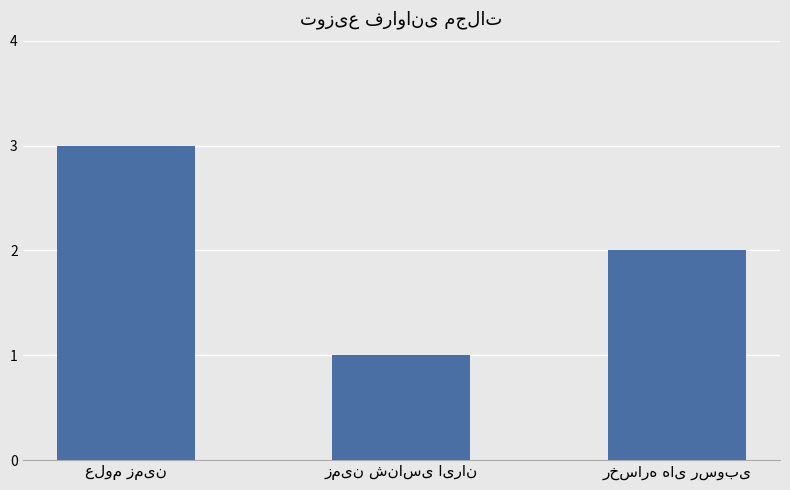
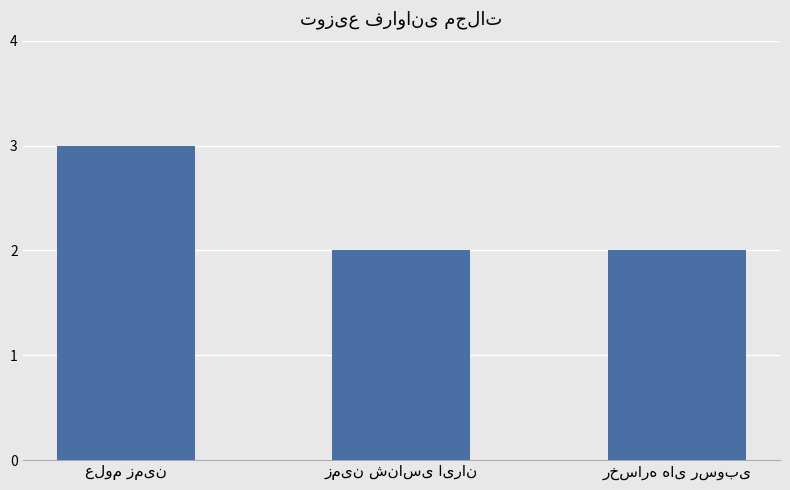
  {
    "علوم زمین": 3,
-   "زمین شناسی ایران": 1,
+   "زمین شناسی ایران": 2,
    "رخساره های رسوبی": 2
  }
